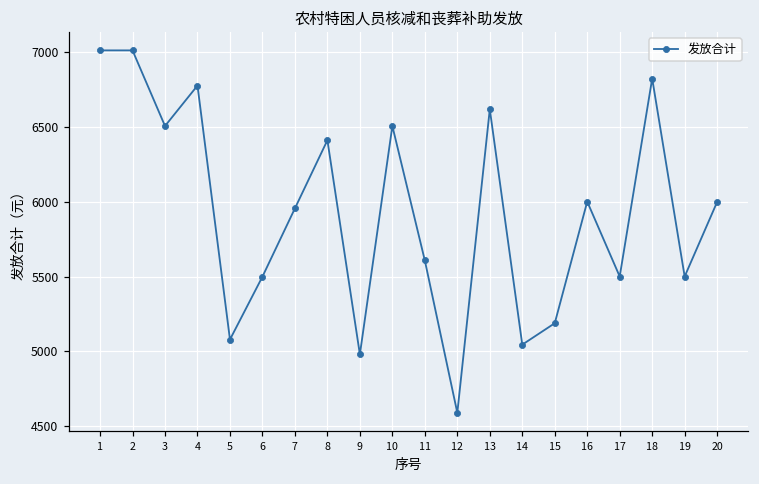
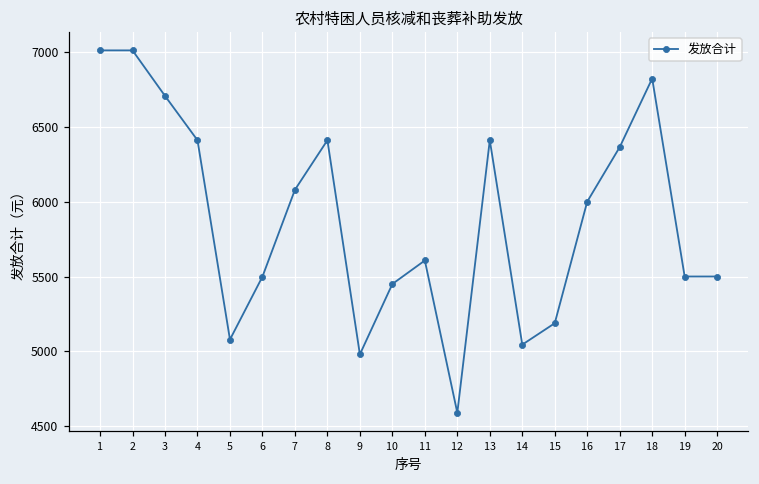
  {
    "1": 7010,
    "2": 7010,
-   "3": 6510,
-   "4": 6780,
+   "3": 6710,
+   "4": 6410,
    "5": 5080,
    "6": 5500,
-   "7": 5960,
+   "7": 6080,
    "8": 6410,
    "9": 4980,
-   "10": 6510,
+   "10": 5450,
    "11": 5610,
    "12": 4590,
-   "13": 6620,
+   "13": 6410,
    "14": 5050,
    "15": 5190,
    "16": 6000,
-   "17": 5500,
+   "17": 6360,
    "18": 6820,
    "19": 5500,
-   "20": 6000
+   "20": 5500
  }
